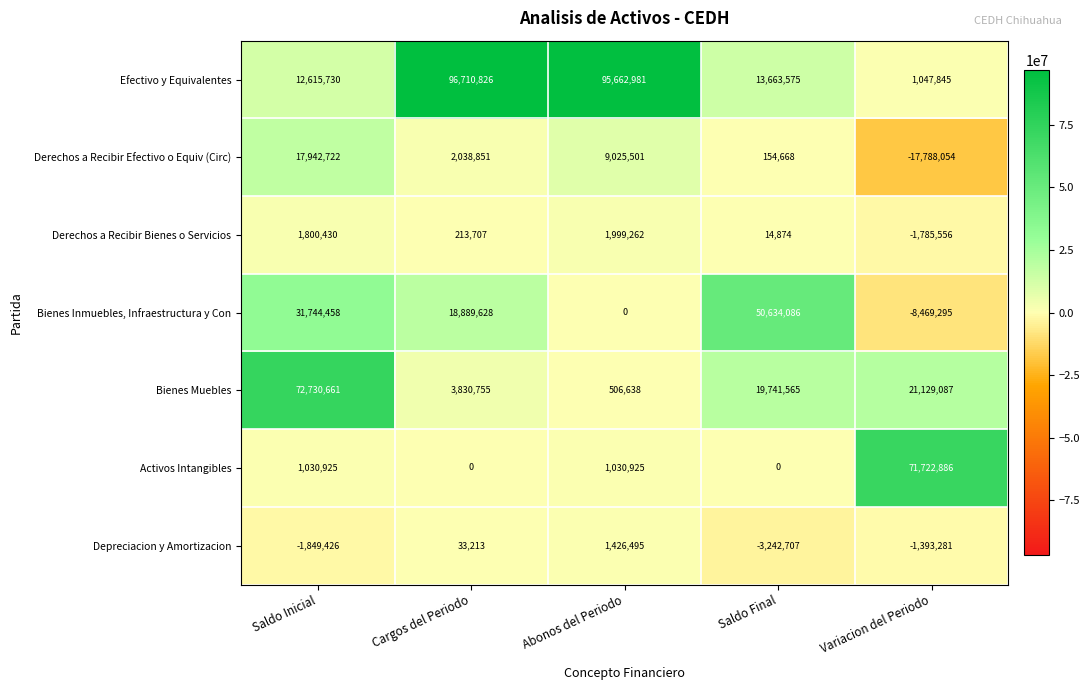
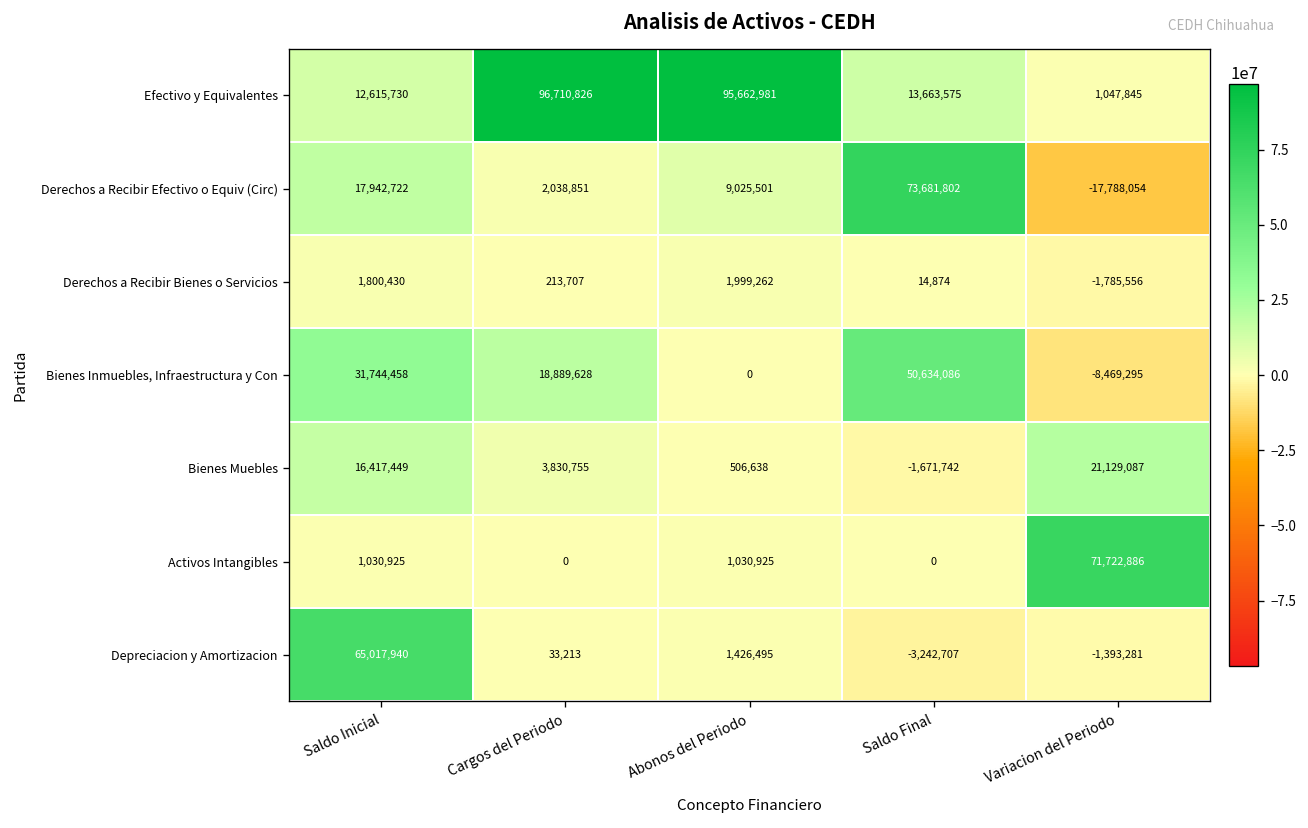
  {
    "Efectivo y Equivalentes": {
      "Saldo Inicial": "12,615,730",
      "Cargos del Periodo": "96,710,826",
      "Abonos del Periodo": "95,662,981",
      "Saldo Final": "13,663,575",
      "Variacion del Periodo": "1,047,845"
    },
    "Derechos a Recibir Efectivo o Equiv (Circ)": {
      "Saldo Inicial": "17,942,722",
      "Cargos del Periodo": "2,038,851",
      "Abonos del Periodo": "9,025,501",
-     "Saldo Final": "154,668",
+     "Saldo Final": "73,681,802",
      "Variacion del Periodo": "-17,788,054"
    },
    "Derechos a Recibir Bienes o Servicios": {
      "Saldo Inicial": "1,800,430",
      "Cargos del Periodo": "213,707",
      "Abonos del Periodo": "1,999,262",
      "Saldo Final": "14,874",
      "Variacion del Periodo": "-1,785,556"
    },
    "Bienes Inmuebles, Infraestructura y Con": {
      "Saldo Inicial": "31,744,458",
      "Cargos del Periodo": "18,889,628",
      "Abonos del Periodo": "0",
      "Saldo Final": "50,634,086",
      "Variacion del Periodo": "-8,469,295"
    },
    "Bienes Muebles": {
-     "Saldo Inicial": "72,730,661",
+     "Saldo Inicial": "16,417,449",
      "Cargos del Periodo": "3,830,755",
      "Abonos del Periodo": "506,638",
-     "Saldo Final": "19,741,565",
+     "Saldo Final": "-1,671,742",
      "Variacion del Periodo": "21,129,087"
    },
    "Activos Intangibles": {
      "Saldo Inicial": "1,030,925",
      "Cargos del Periodo": "0",
      "Abonos del Periodo": "1,030,925",
      "Saldo Final": "0",
      "Variacion del Periodo": "71,722,886"
    },
    "Depreciacion y Amortizacion": {
-     "Saldo Inicial": "-1,849,426",
+     "Saldo Inicial": "65,017,940",
      "Cargos del Periodo": "33,213",
      "Abonos del Periodo": "1,426,495",
      "Saldo Final": "-3,242,707",
      "Variacion del Periodo": "-1,393,281"
    }
  }
